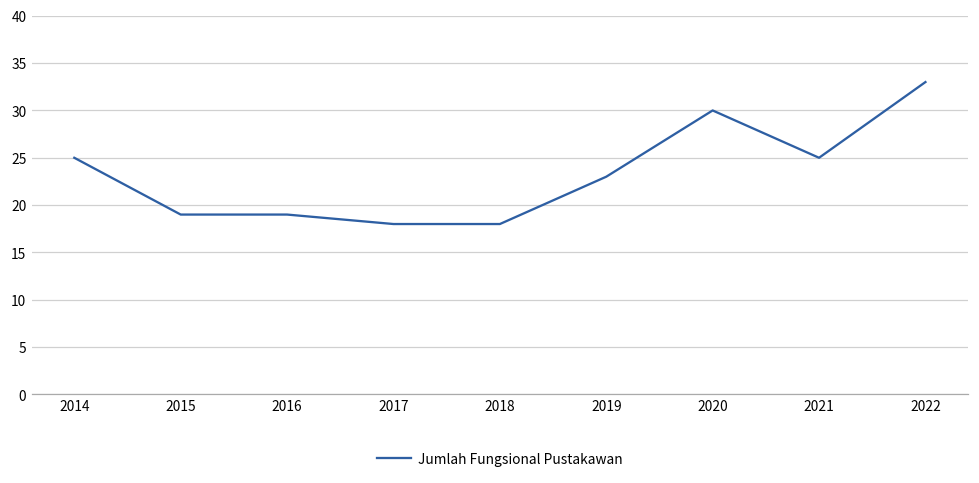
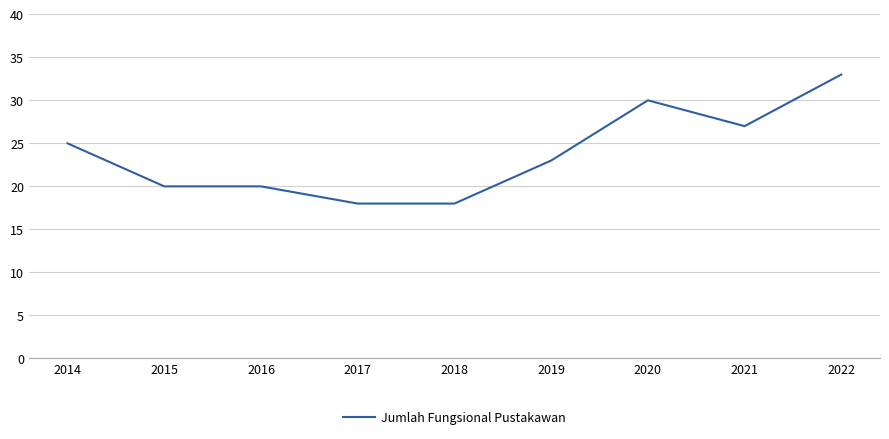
  {
    "2014": 25,
-   "2015": 19,
-   "2016": 19,
+   "2015": 20,
+   "2016": 20,
    "2017": 18,
    "2018": 18,
    "2019": 23,
    "2020": 30,
-   "2021": 25,
+   "2021": 27,
    "2022": 33
  }
